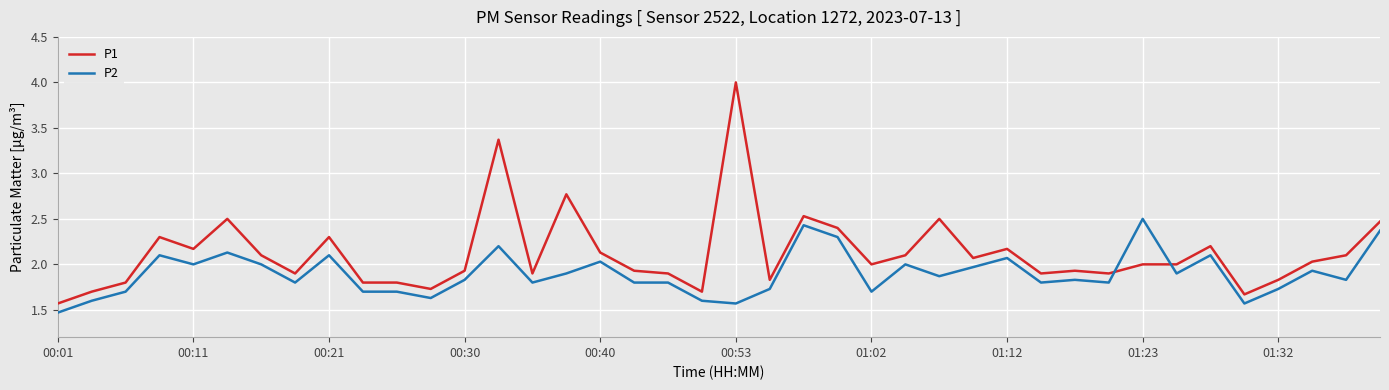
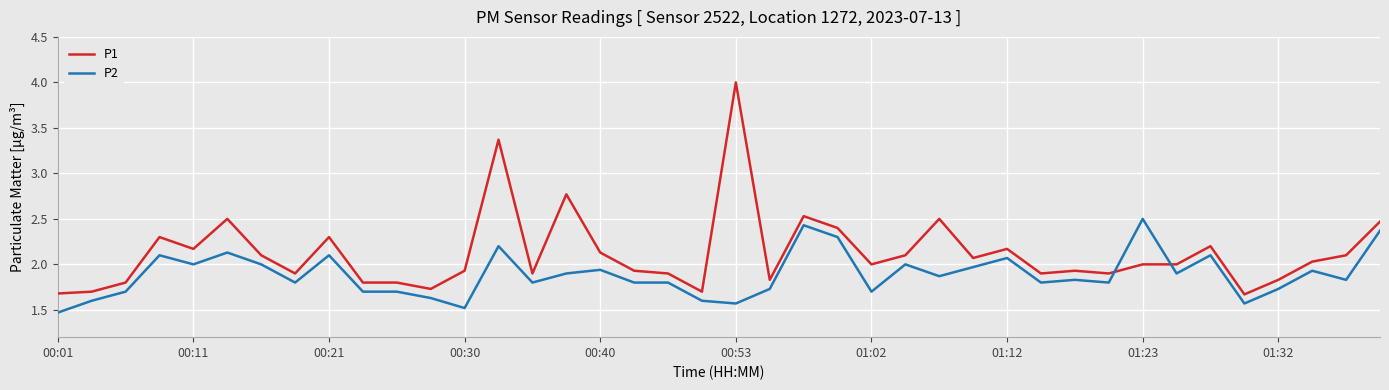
  {
    "P1": {
-     "00:01": 1.6,
+     "00:01": 1.7,
      "00:11": 2.2,
      "00:21": 2.3,
      "00:30": 1.9,
      "00:40": 2.1,
      "00:53": 4.0,
      "01:02": 2.0,
      "01:12": 2.2,
      "01:23": 2.0,
      "01:32": 1.8
    },
    "P2": {
      "00:01": 1.5,
      "00:11": 2.0,
      "00:21": 2.1,
-     "00:30": 1.8,
-     "00:40": 2.0,
+     "00:30": 1.5,
+     "00:40": 1.9,
      "00:53": 1.6,
      "01:02": 1.7,
      "01:12": 2.1,
      "01:23": 2.5,
      "01:32": 1.7
    }
  }
